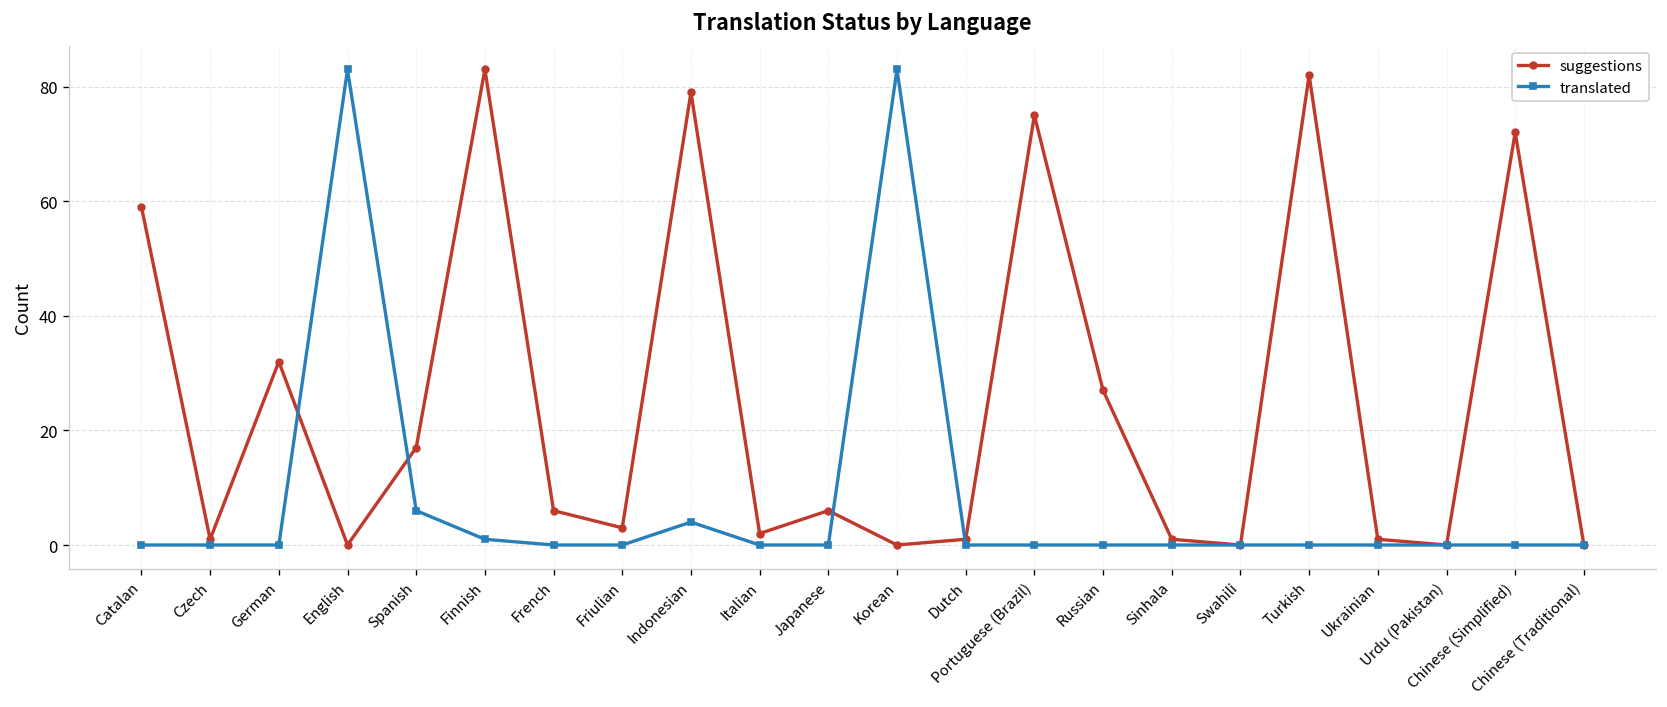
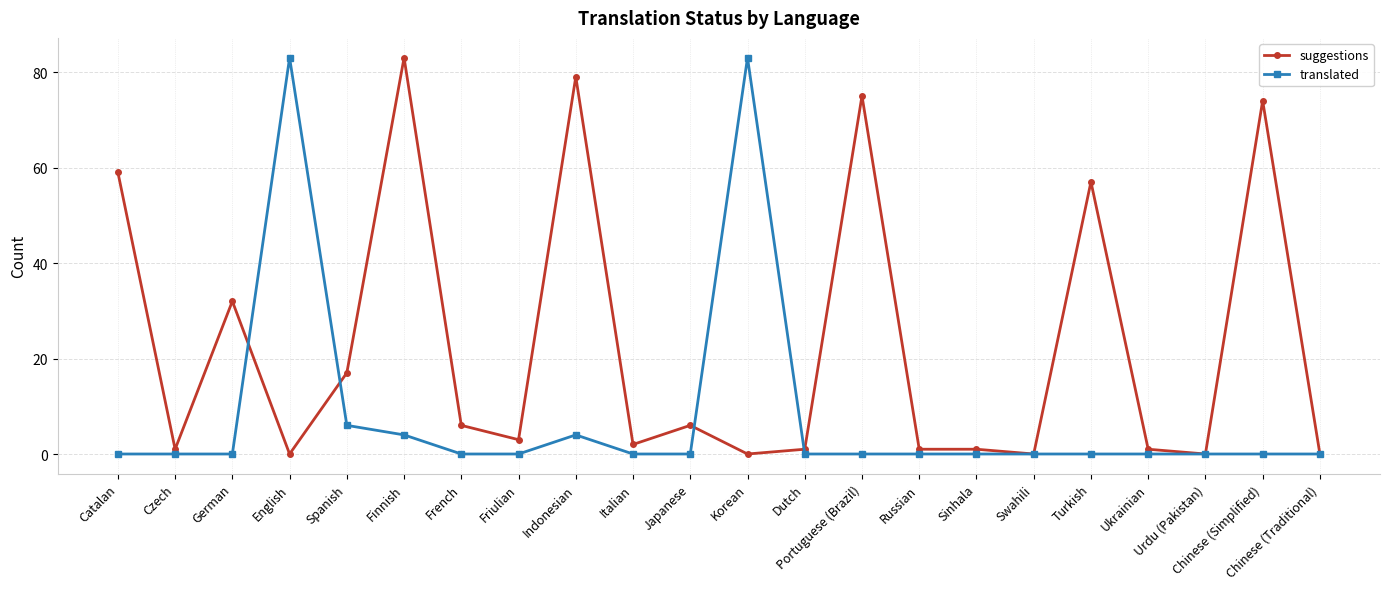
  {
    "suggestions": {
      "Catalan": 59,
      "Czech": 1,
      "German": 32,
      "English": 0,
      "Spanish": 17,
      "Finnish": 83,
      "French": 6,
      "Friulian": 3,
      "Indonesian": 79,
      "Italian": 2,
      "Japanese": 6,
      "Korean": 0,
      "Dutch": 1,
      "Portuguese (Brazil)": 75,
-     "Russian": 27,
+     "Russian": 1,
      "Sinhala": 1,
-     "Turkish": 82,
+     "Turkish": 57,
      "Ukrainian": 1,
-     "Chinese (Simplified)": 72
+     "Chinese (Simplified)": 74
    },
    "translated": {
      "Catalan": 0,
      "Czech": 0,
      "German": 0,
      "English": 83,
      "Spanish": 6,
-     "Finnish": 1,
+     "Finnish": 4,
      "French": 0,
      "Friulian": 0,
      "Indonesian": 4,
      "Italian": 0,
      "Japanese": 0,
      "Korean": 83,
      "Dutch": 0,
      "Portuguese (Brazil)": 0,
      "Russian": 0,
      "Sinhala": 0,
      "Turkish": 0,
      "Ukrainian": 0,
      "Chinese (Simplified)": 0
    }
  }
